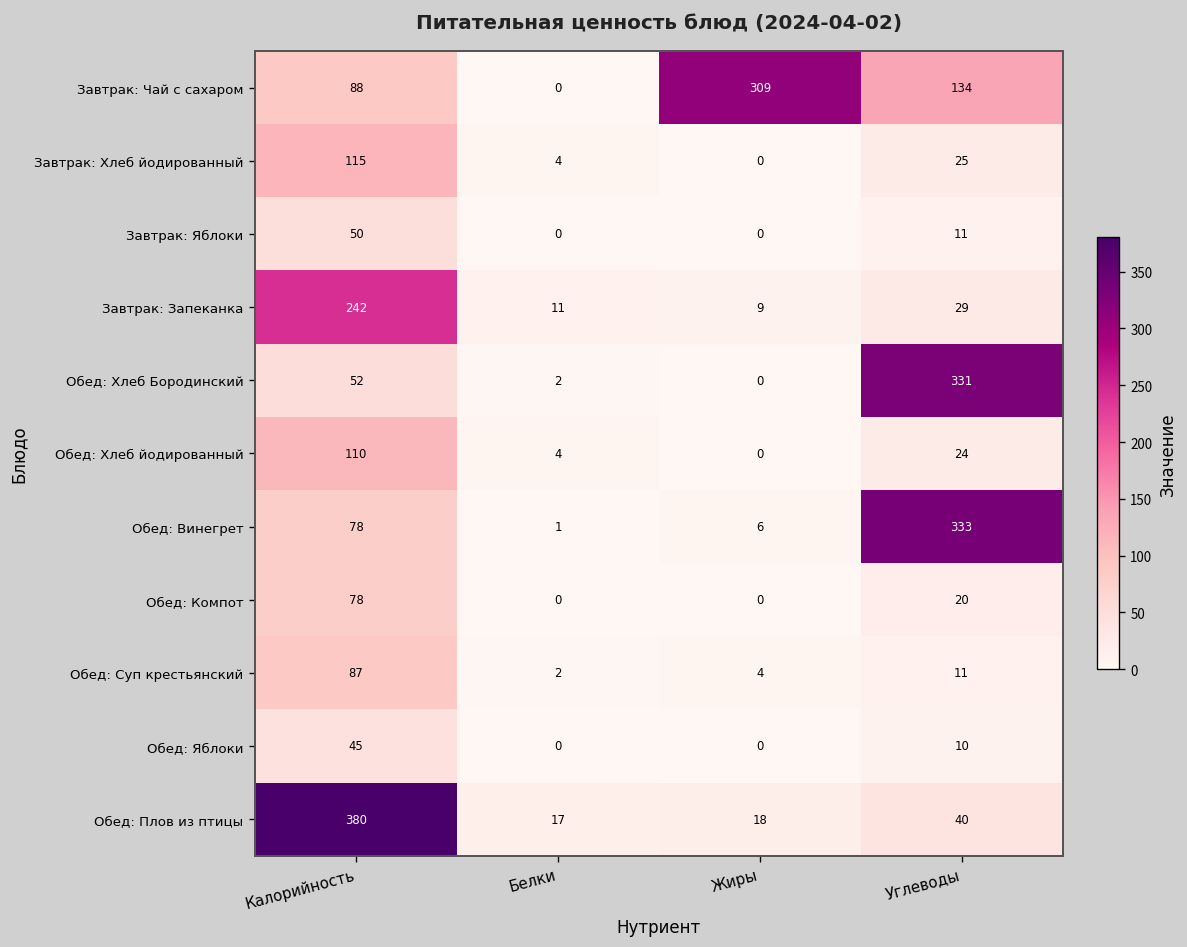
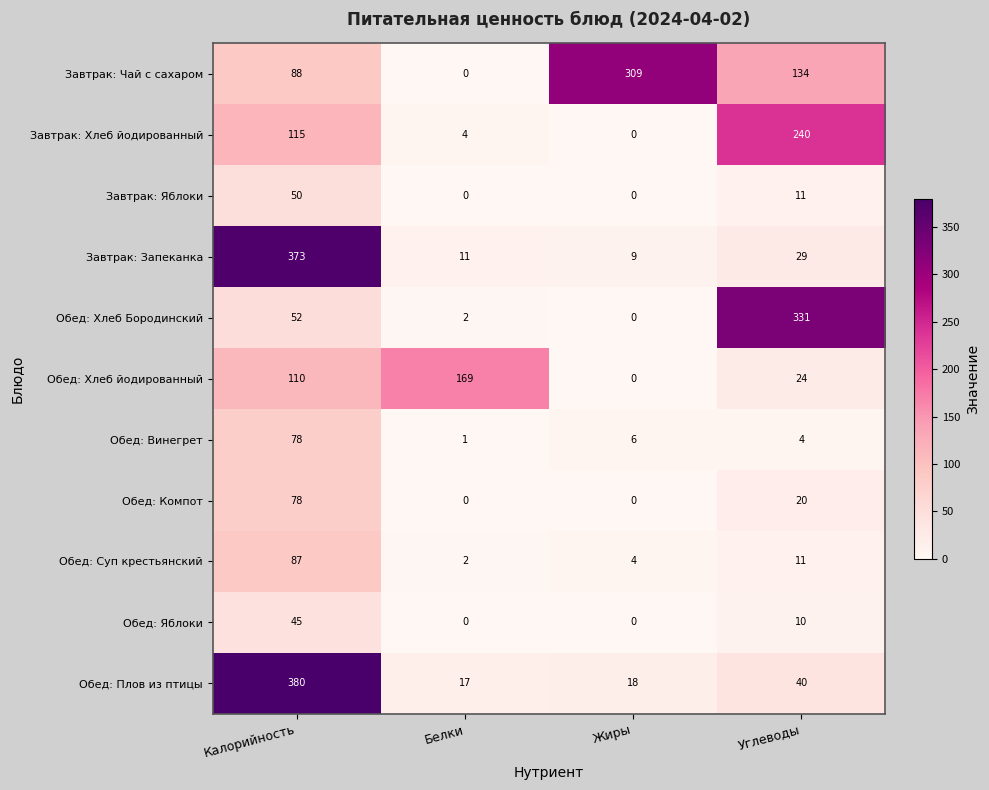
  {
    "Завтрак: Чай с сахаром": {
      "Калорийность": 88,
      "Белки": 0,
      "Жиры": 309,
      "Углеводы": 134
    },
    "Завтрак: Хлеб йодированный": {
      "Калорийность": 115,
      "Белки": 4,
      "Жиры": 0,
-     "Углеводы": 25
+     "Углеводы": 240
    },
    "Завтрак: Яблоки": {
      "Калорийность": 50,
      "Белки": 0,
      "Жиры": 0,
      "Углеводы": 11
    },
    "Завтрак: Запеканка": {
-     "Калорийность": 242,
+     "Калорийность": 373,
      "Белки": 11,
      "Жиры": 9,
      "Углеводы": 29
    },
    "Обед: Хлеб Бородинский": {
      "Калорийность": 52,
      "Белки": 2,
      "Жиры": 0,
      "Углеводы": 331
    },
    "Обед: Хлеб йодированный": {
      "Калорийность": 110,
-     "Белки": 4,
+     "Белки": 169,
      "Жиры": 0,
      "Углеводы": 24
    },
    "Обед: Винегрет": {
      "Калорийность": 78,
      "Белки": 1,
      "Жиры": 6,
-     "Углеводы": 333
+     "Углеводы": 4
    },
    "Обед: Компот": {
      "Калорийность": 78,
      "Белки": 0,
      "Жиры": 0,
      "Углеводы": 20
    },
    "Обед: Суп крестьянский": {
      "Калорийность": 87,
      "Белки": 2,
      "Жиры": 4,
      "Углеводы": 11
    },
    "Обед: Яблоки": {
      "Калорийность": 45,
      "Белки": 0,
      "Жиры": 0,
      "Углеводы": 10
    },
    "Обед: Плов из птицы": {
      "Калорийность": 380,
      "Белки": 17,
      "Жиры": 18,
      "Углеводы": 40
    }
  }
